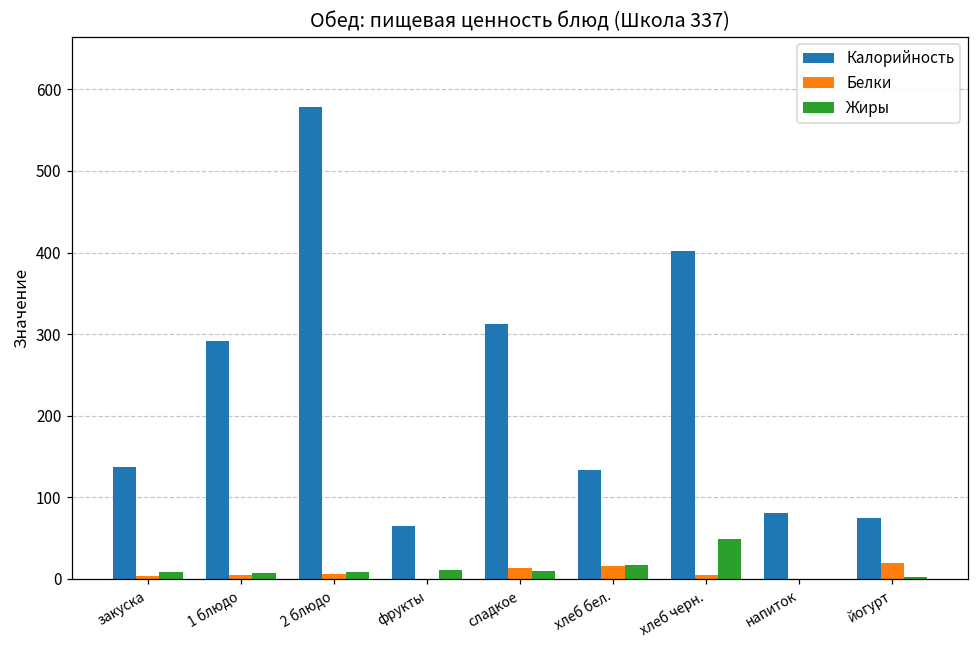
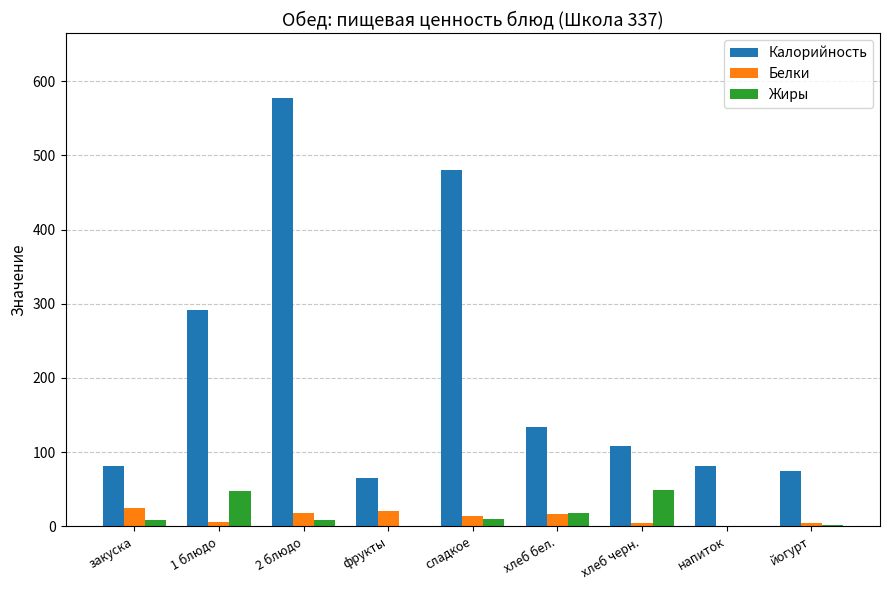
  {
    "Калорийность": {
-     "закуска": 140,
+     "закуска": 80,
      "1 блюдо": 290,
      "2 блюдо": 580,
      "фрукты": 70,
-     "сладкое": 310,
+     "сладкое": 480,
      "хлеб бел.": 130,
-     "хлеб черн.": 400,
+     "хлеб черн.": 110,
      "напиток": 80,
      "йогурт": 80
    },
    "Белки": {
-     "закуска": 0,
+     "закуска": 20,
      "1 блюдо": 10,
-     "2 блюдо": 10,
-     "фрукты": 0,
+     "2 блюдо": 20,
+     "фрукты": 20,
      "сладкое": 10,
      "хлеб бел.": 20,
      "хлеб черн.": 0,
      "напиток": 0,
-     "йогурт": 20
+     "йогурт": 10
    },
    "Жиры": {
      "закуска": 10,
-     "1 блюдо": 10,
+     "1 блюдо": 50,
      "2 блюдо": 10,
-     "фрукты": 10,
+     "фрукты": 0,
      "сладкое": 10,
      "хлеб бел.": 20,
      "хлеб черн.": 50,
      "напиток": 0
    }
  }
